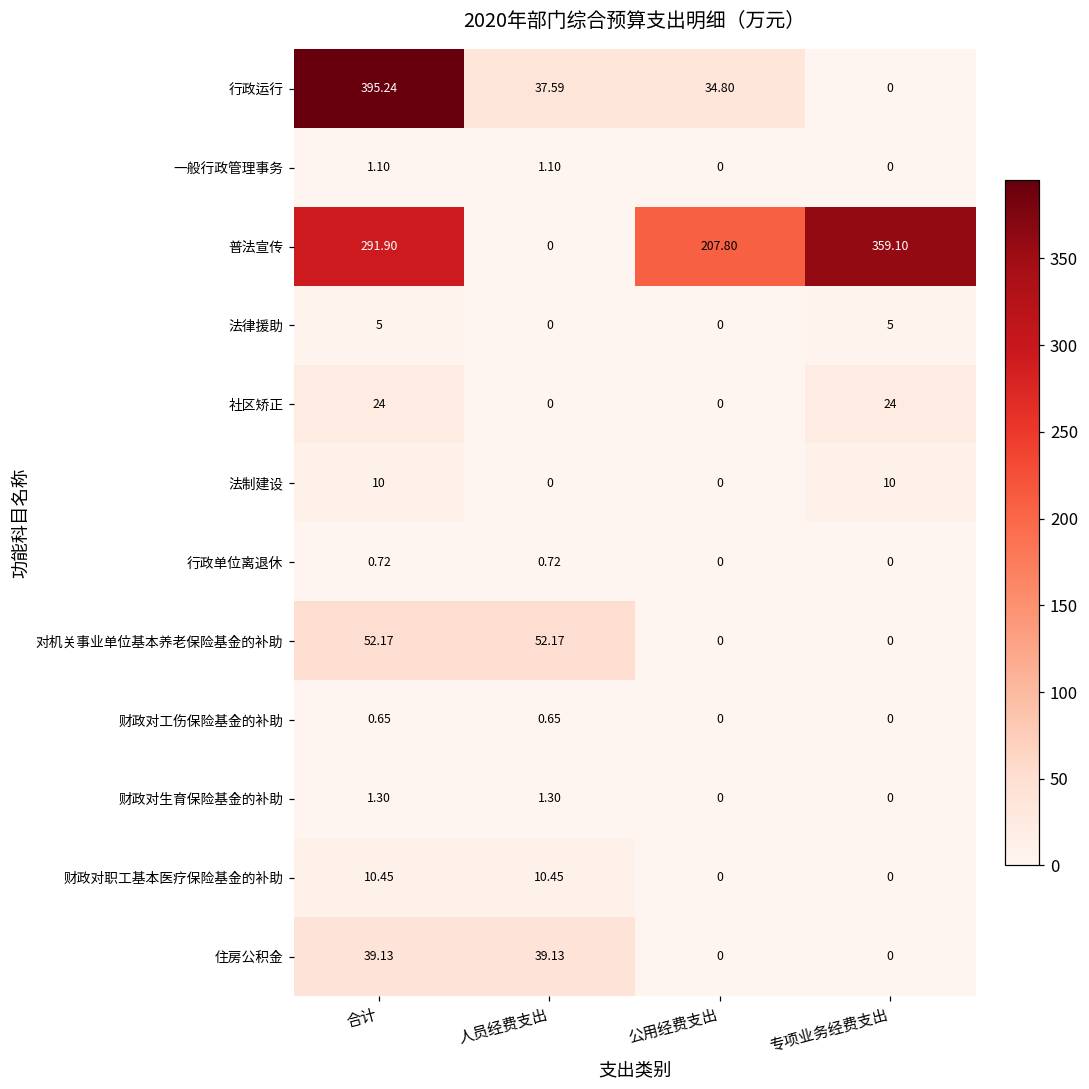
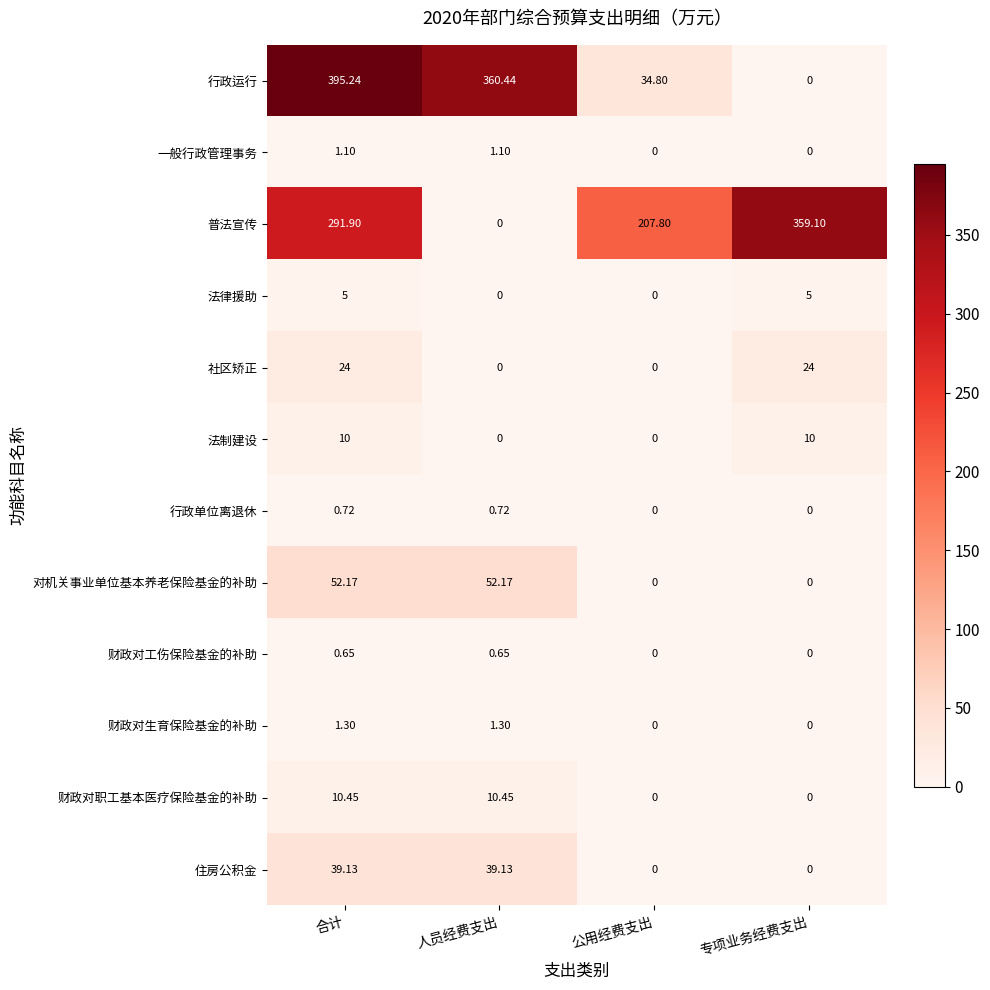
  {
    "行政运行": {
      "合计": 395.24,
-     "人员经费支出": 37.59,
+     "人员经费支出": 360.44,
      "公用经费支出": 34.80,
      "专项业务经费支出": 0
    },
    "一般行政管理事务": {
      "合计": 1.10,
      "人员经费支出": 1.10,
      "公用经费支出": 0,
      "专项业务经费支出": 0
    },
    "普法宣传": {
      "合计": 291.90,
      "人员经费支出": 0,
      "公用经费支出": 207.80,
      "专项业务经费支出": 359.10
    },
    "法律援助": {
      "合计": 5,
      "人员经费支出": 0,
      "公用经费支出": 0,
      "专项业务经费支出": 5
    },
    "社区矫正": {
      "合计": 24,
      "人员经费支出": 0,
      "公用经费支出": 0,
      "专项业务经费支出": 24
    },
    "法制建设": {
      "合计": 10,
      "人员经费支出": 0,
      "公用经费支出": 0,
      "专项业务经费支出": 10
    },
    "行政单位离退休": {
      "合计": 0.72,
      "人员经费支出": 0.72,
      "公用经费支出": 0,
      "专项业务经费支出": 0
    },
    "对机关事业单位基本养老保险基金的补助": {
      "合计": 52.17,
      "人员经费支出": 52.17,
      "公用经费支出": 0,
      "专项业务经费支出": 0
    },
    "财政对工伤保险基金的补助": {
      "合计": 0.65,
      "人员经费支出": 0.65,
      "公用经费支出": 0,
      "专项业务经费支出": 0
    },
    "财政对生育保险基金的补助": {
      "合计": 1.30,
      "人员经费支出": 1.30,
      "公用经费支出": 0,
      "专项业务经费支出": 0
    },
    "财政对职工基本医疗保险基金的补助": {
      "合计": 10.45,
      "人员经费支出": 10.45,
      "公用经费支出": 0,
      "专项业务经费支出": 0
    },
    "住房公积金": {
      "合计": 39.13,
      "人员经费支出": 39.13,
      "公用经费支出": 0,
      "专项业务经费支出": 0
    }
  }
